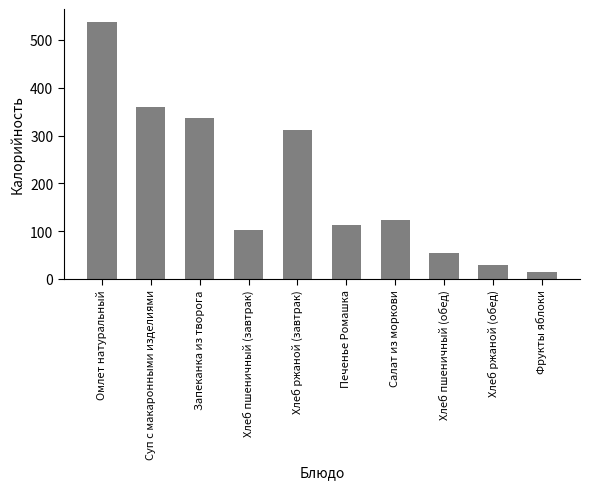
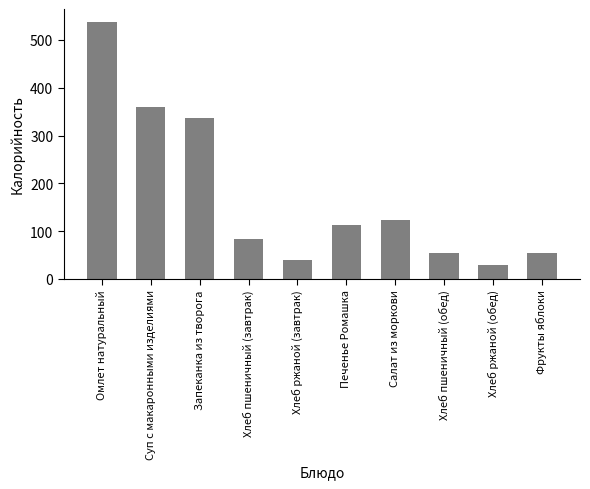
  {
    "Омлет натуральный": 540,
    "Суп с макаронными изделиями": 360,
    "Запеканка из творога": 340,
-   "Хлеб пшеничный (завтрак)": 100,
-   "Хлеб ржаной (завтрак)": 310,
+   "Хлеб пшеничный (завтрак)": 80,
+   "Хлеб ржаной (завтрак)": 40,
    "Печенье Ромашка": 110,
    "Салат из моркови": 120,
    "Хлеб пшеничный (обед)": 60,
    "Хлеб ржаной (обед)": 30,
-   "Фрукты яблоки": 10
+   "Фрукты яблоки": 50
  }
